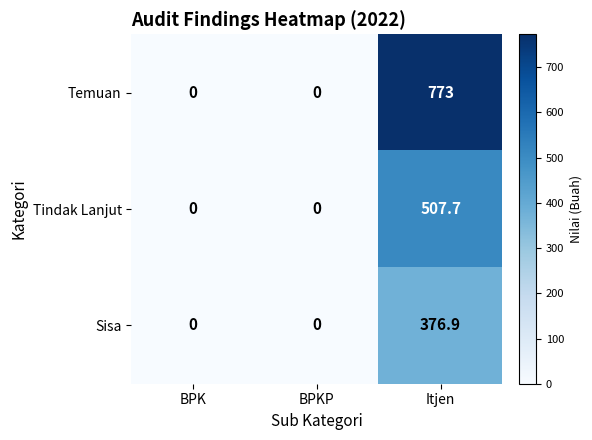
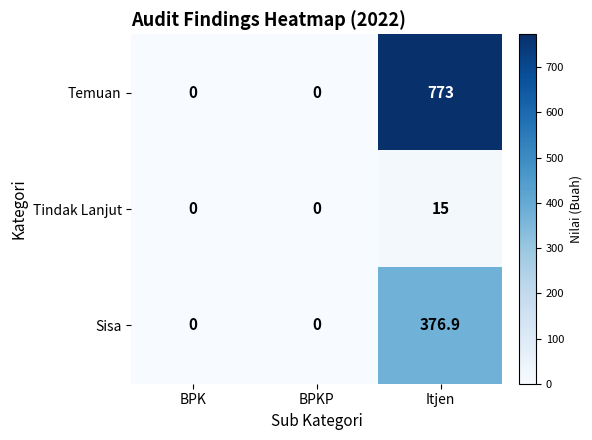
  {
    "Temuan": {
      "BPK": 0,
      "BPKP": 0,
      "Itjen": 773
    },
    "Tindak Lanjut": {
      "BPK": 0,
      "BPKP": 0,
-     "Itjen": 507.7
+     "Itjen": 15
    },
    "Sisa": {
      "BPK": 0,
      "BPKP": 0,
      "Itjen": 376.9
    }
  }
